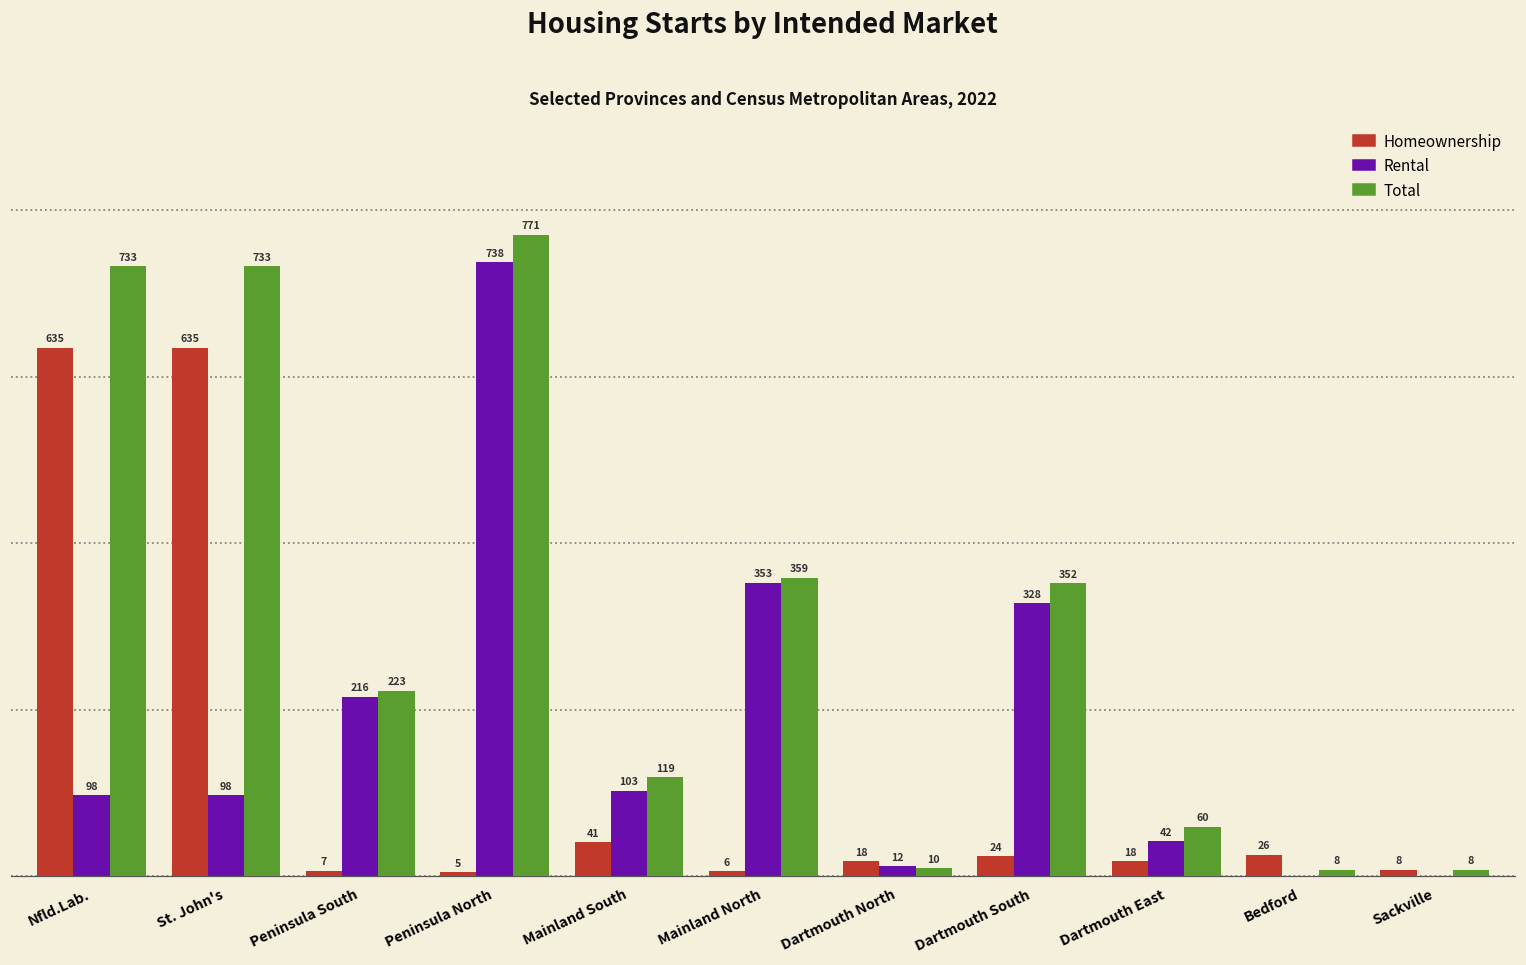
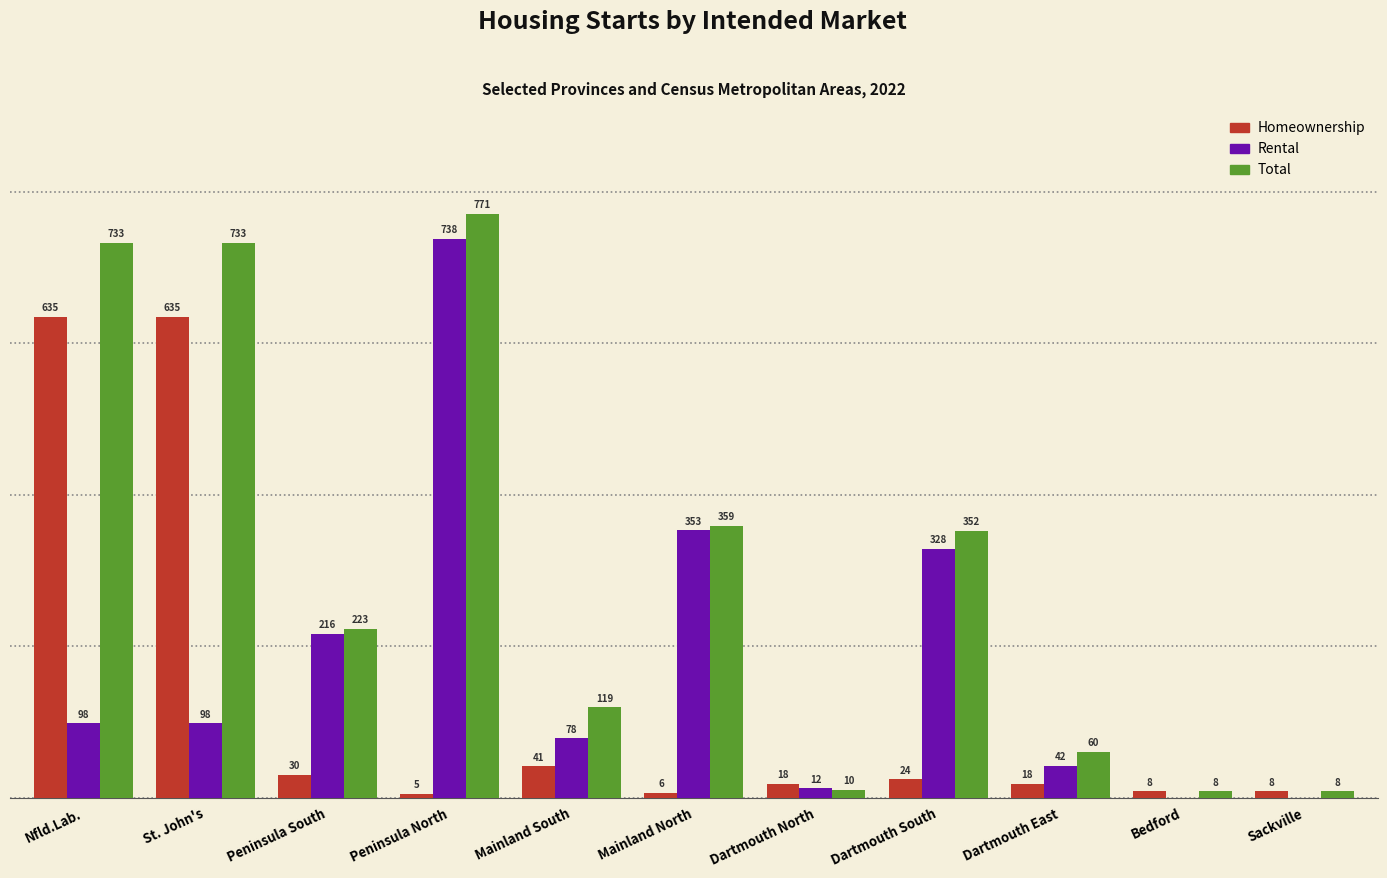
  {
    "Homeownership": {
      "Nfld.Lab.": 635,
      "St. John's": 635,
-     "Peninsula South": 7,
+     "Peninsula South": 30,
      "Peninsula North": 5,
      "Mainland South": 41,
      "Mainland North": 6,
      "Dartmouth North": 18,
      "Dartmouth South": 24,
      "Dartmouth East": 18,
-     "Bedford": 26,
+     "Bedford": 8,
      "Sackville": 8
    },
    "Rental": {
      "Nfld.Lab.": 98,
      "St. John's": 98,
      "Peninsula South": 216,
      "Peninsula North": 738,
-     "Mainland South": 103,
+     "Mainland South": 78,
      "Mainland North": 353,
      "Dartmouth North": 12,
      "Dartmouth South": 328,
      "Dartmouth East": 42
    },
    "Total": {
      "Nfld.Lab.": 733,
      "St. John's": 733,
      "Peninsula South": 223,
      "Peninsula North": 771,
      "Mainland South": 119,
      "Mainland North": 359,
      "Dartmouth North": 10,
      "Dartmouth South": 352,
      "Dartmouth East": 60,
      "Bedford": 8,
      "Sackville": 8
    }
  }
